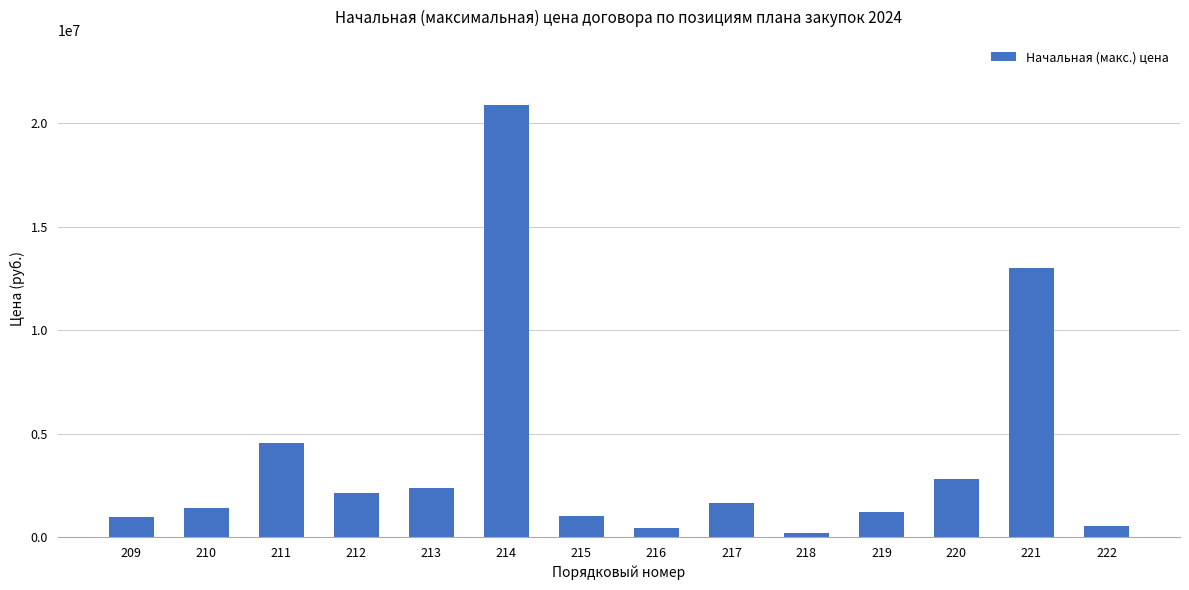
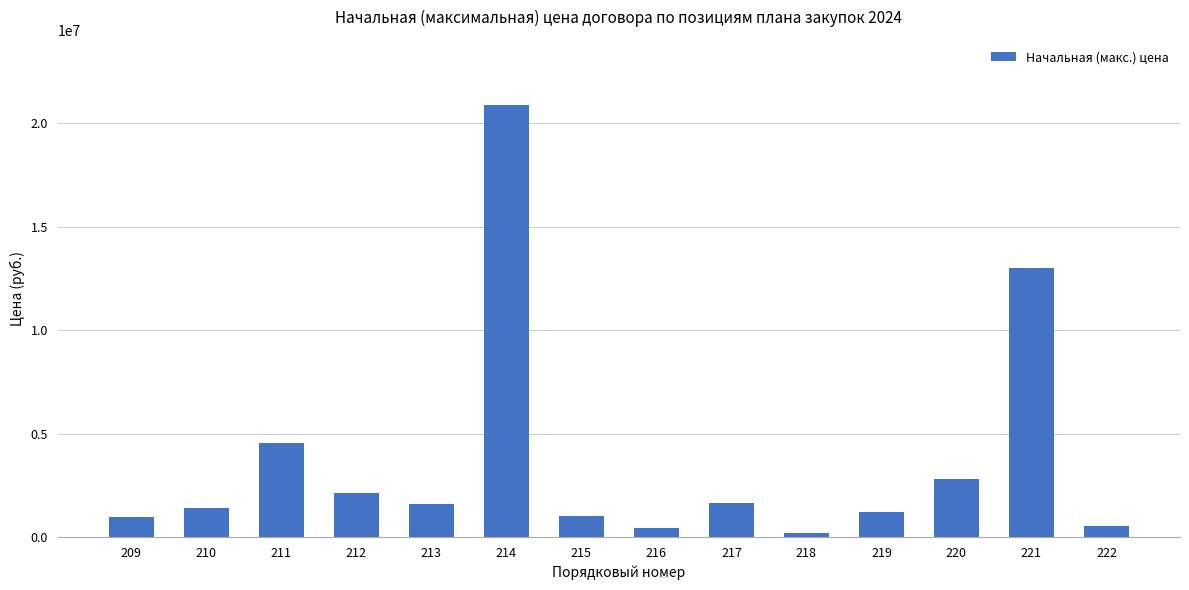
  {
    "209": 1000000,
    "210": 1400000,
    "211": 4600000,
    "212": 2100000,
-   "213": 2400000,
+   "213": 1600000,
    "214": 20900000,
    "215": 1000000,
    "216": 400000,
    "217": 1700000,
    "218": 200000,
    "219": 1200000,
    "220": 2800000,
    "221": 13000000,
    "222": 600000
  }
